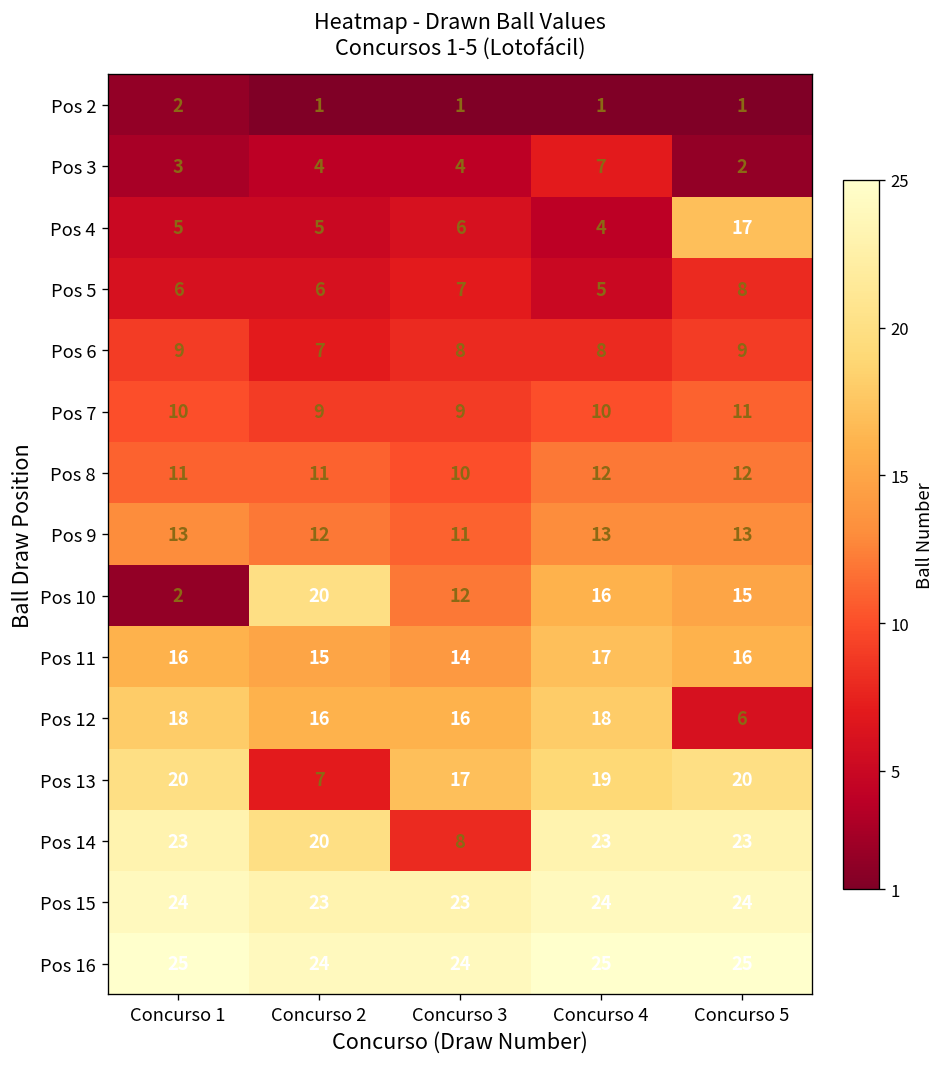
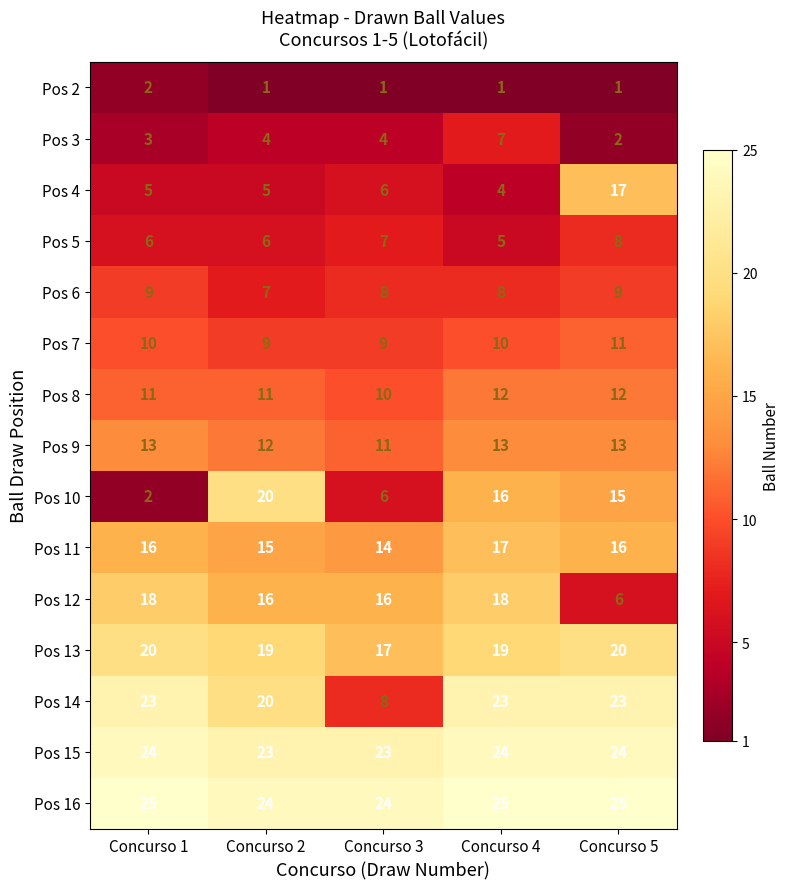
  {
    "Pos 2": {
      "Concurso 1": 2,
      "Concurso 2": 1,
      "Concurso 3": 1,
      "Concurso 4": 1,
      "Concurso 5": 1
    },
    "Pos 3": {
      "Concurso 1": 3,
      "Concurso 2": 4,
      "Concurso 3": 4,
      "Concurso 4": 7,
      "Concurso 5": 2
    },
    "Pos 4": {
      "Concurso 1": 5,
      "Concurso 2": 5,
      "Concurso 3": 6,
      "Concurso 4": 4,
      "Concurso 5": 17
    },
    "Pos 5": {
      "Concurso 1": 6,
      "Concurso 2": 6,
      "Concurso 3": 7,
      "Concurso 4": 5,
      "Concurso 5": 8
    },
    "Pos 6": {
      "Concurso 1": 9,
      "Concurso 2": 7,
      "Concurso 3": 8,
      "Concurso 4": 8,
      "Concurso 5": 9
    },
    "Pos 7": {
      "Concurso 1": 10,
      "Concurso 2": 9,
      "Concurso 3": 9,
      "Concurso 4": 10,
      "Concurso 5": 11
    },
    "Pos 8": {
      "Concurso 1": 11,
      "Concurso 2": 11,
      "Concurso 3": 10,
      "Concurso 4": 12,
      "Concurso 5": 12
    },
    "Pos 9": {
      "Concurso 1": 13,
      "Concurso 2": 12,
      "Concurso 3": 11,
      "Concurso 4": 13,
      "Concurso 5": 13
    },
    "Pos 10": {
      "Concurso 1": 2,
      "Concurso 2": 20,
-     "Concurso 3": 12,
+     "Concurso 3": 6,
      "Concurso 4": 16,
      "Concurso 5": 15
    },
    "Pos 11": {
      "Concurso 1": 16,
      "Concurso 2": 15,
      "Concurso 3": 14,
      "Concurso 4": 17,
      "Concurso 5": 16
    },
    "Pos 12": {
      "Concurso 1": 18,
      "Concurso 2": 16,
      "Concurso 3": 16,
      "Concurso 4": 18,
      "Concurso 5": 6
    },
    "Pos 13": {
      "Concurso 1": 20,
-     "Concurso 2": 7,
+     "Concurso 2": 19,
      "Concurso 3": 17,
      "Concurso 4": 19,
      "Concurso 5": 20
    },
    "Pos 14": {
      "Concurso 1": 23,
      "Concurso 2": 20,
      "Concurso 3": 8,
      "Concurso 4": 23,
      "Concurso 5": 23
    },
    "Pos 15": {
      "Concurso 1": 24,
      "Concurso 2": 23,
      "Concurso 3": 23,
      "Concurso 4": 24,
      "Concurso 5": 24
    },
    "Pos 16": {
      "Concurso 1": 25,
      "Concurso 2": 24,
      "Concurso 3": 24,
      "Concurso 4": 25,
      "Concurso 5": 25
    }
  }
